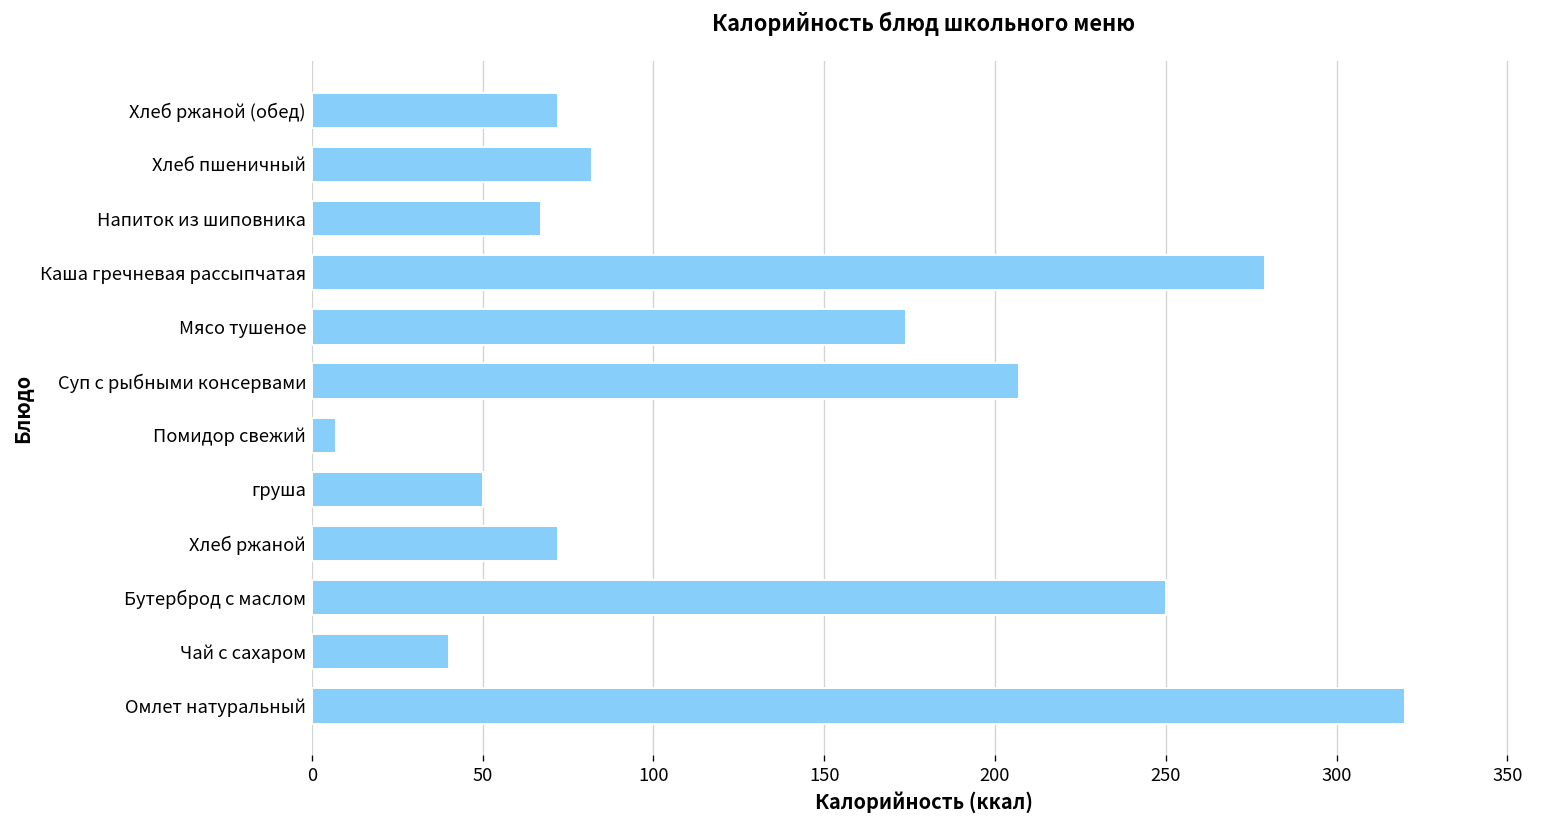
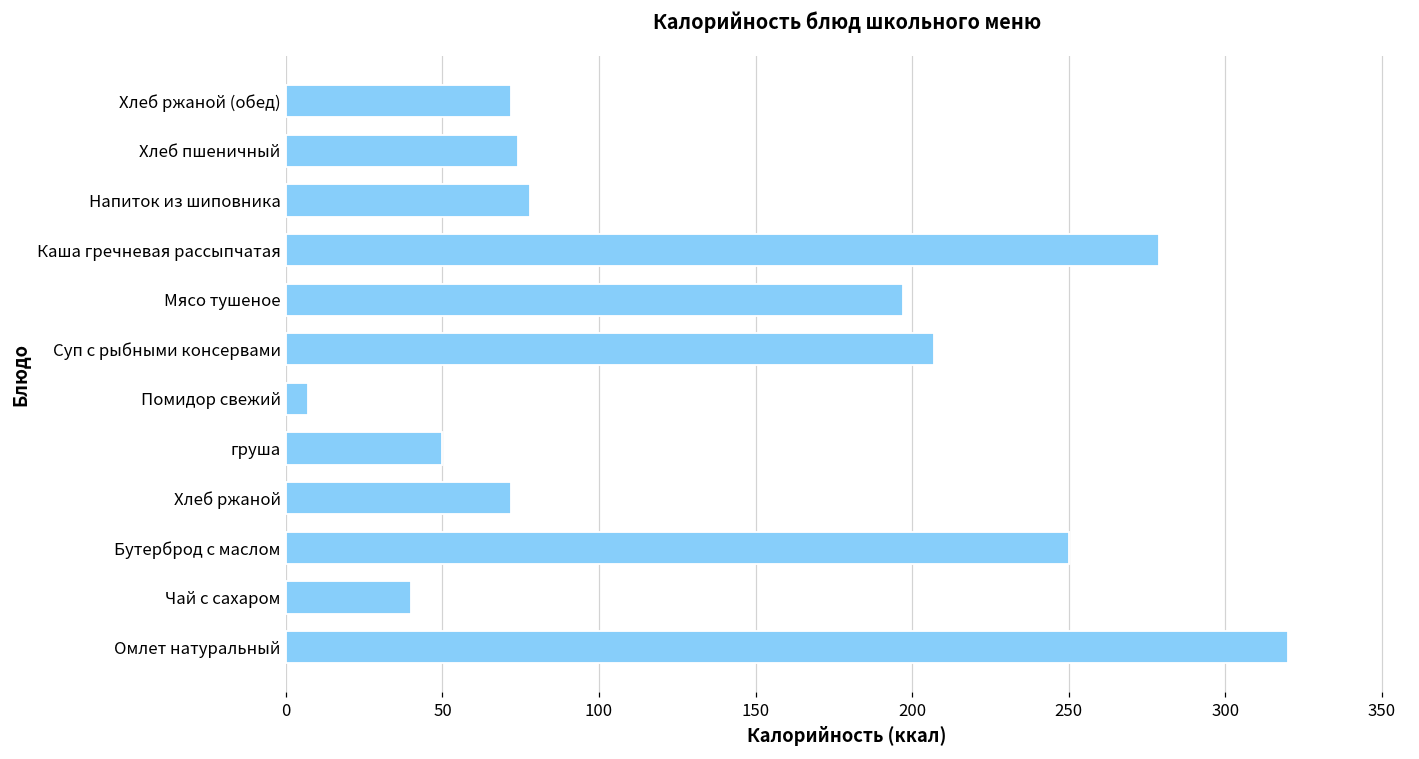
  {
    "Хлеб ржаной (обед)": 72,
-   "Хлеб пшеничный": 82,
-   "Напиток из шиповника": 67,
+   "Хлеб пшеничный": 74,
+   "Напиток из шиповника": 78,
    "Каша гречневая рассыпчатая": 279,
-   "Мясо тушеное": 174,
+   "Мясо тушеное": 197,
    "Суп с рыбными консервами": 207,
    "Помидор свежий": 7,
    "груша": 50,
    "Хлеб ржаной": 72,
    "Бутерброд с маслом": 250,
    "Чай с сахаром": 40,
    "Омлет натуральный": 320
  }
